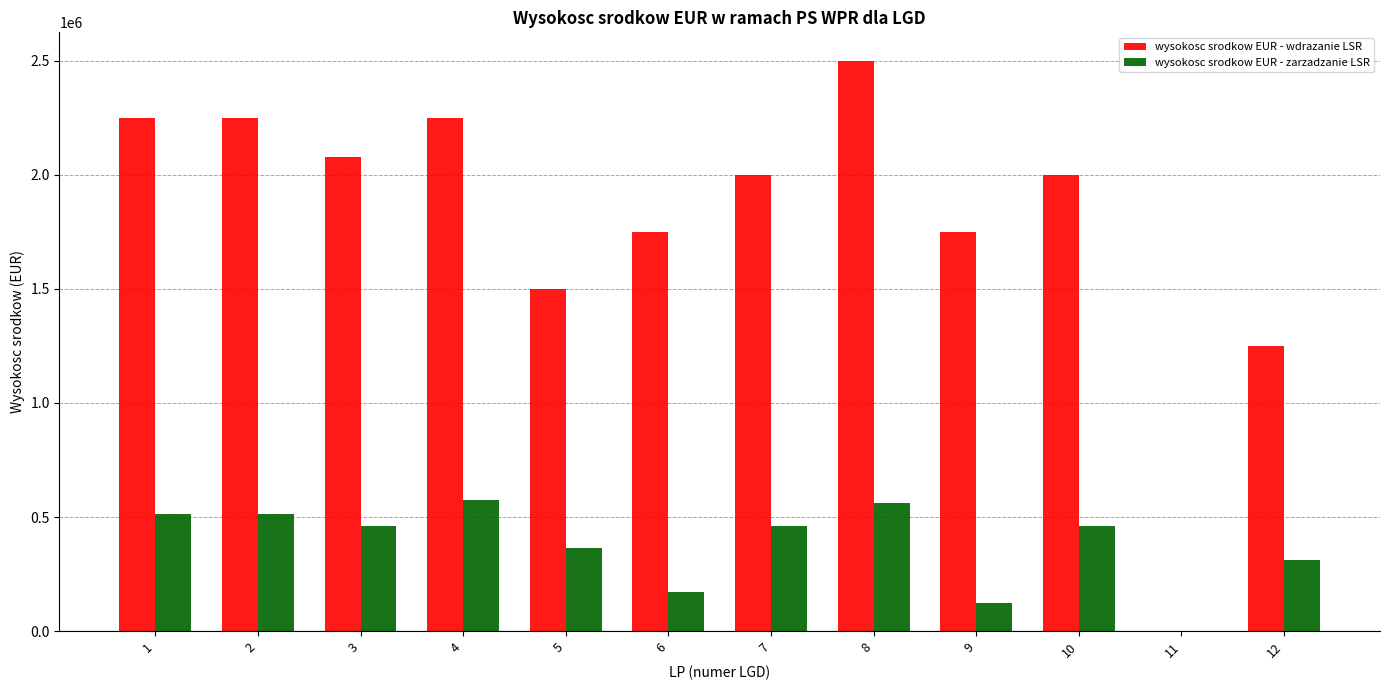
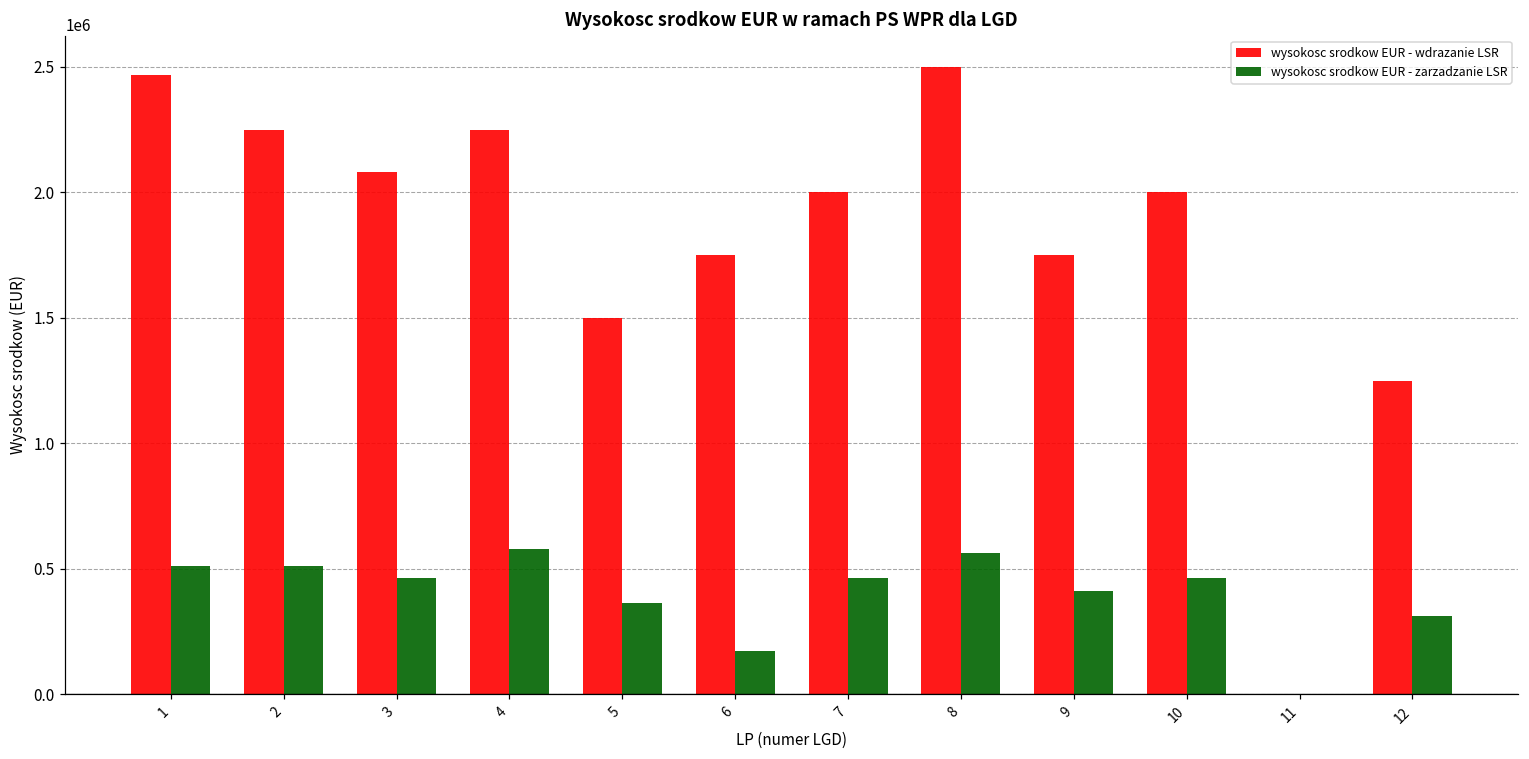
  {
    "wysokosc srodkow EUR - wdrazanie LSR": {
-     "1": 2250000,
+     "1": 2470000,
      "2": 2250000,
      "3": 2080000,
      "4": 2250000,
      "5": 1500000,
      "6": 1750000,
      "7": 2000000,
      "8": 2500000,
      "9": 1750000,
      "10": 2000000,
      "11": 0,
      "12": 1250000
    },
    "wysokosc srodkow EUR - zarzadzanie LSR": {
      "1": 510000,
      "2": 510000,
      "3": 460000,
      "4": 580000,
      "5": 360000,
      "6": 170000,
      "7": 460000,
      "8": 560000,
-     "9": 120000,
+     "9": 410000,
      "10": 460000,
      "11": 0,
      "12": 310000
    }
  }
